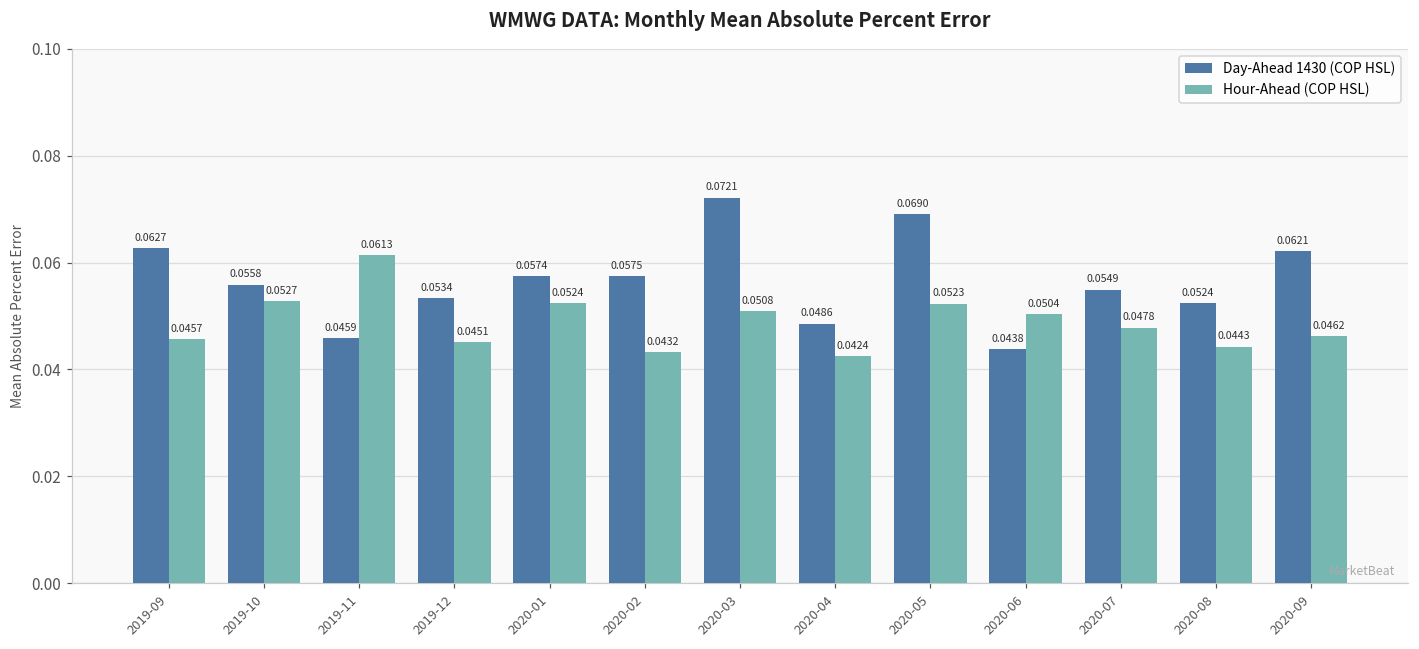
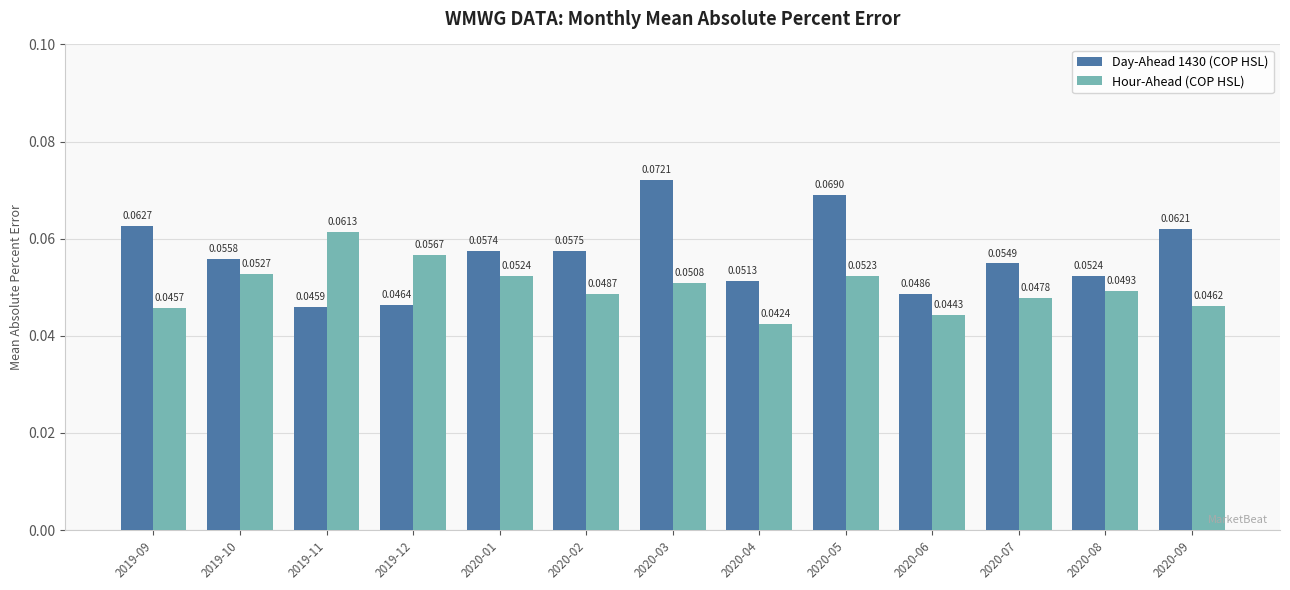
  {
    "Day-Ahead 1430 (COP HSL)": {
      "2019-09": 0.0627,
      "2019-10": 0.0558,
      "2019-11": 0.0459,
-     "2019-12": 0.0534,
+     "2019-12": 0.0464,
      "2020-01": 0.0574,
      "2020-02": 0.0575,
      "2020-03": 0.0721,
-     "2020-04": 0.0486,
+     "2020-04": 0.0513,
      "2020-05": 0.0690,
-     "2020-06": 0.0438,
+     "2020-06": 0.0486,
      "2020-07": 0.0549,
      "2020-08": 0.0524,
      "2020-09": 0.0621
    },
    "Hour-Ahead (COP HSL)": {
      "2019-09": 0.0457,
      "2019-10": 0.0527,
      "2019-11": 0.0613,
-     "2019-12": 0.0451,
+     "2019-12": 0.0567,
      "2020-01": 0.0524,
-     "2020-02": 0.0432,
+     "2020-02": 0.0487,
      "2020-03": 0.0508,
      "2020-04": 0.0424,
      "2020-05": 0.0523,
-     "2020-06": 0.0504,
+     "2020-06": 0.0443,
      "2020-07": 0.0478,
-     "2020-08": 0.0443,
+     "2020-08": 0.0493,
      "2020-09": 0.0462
    }
  }
